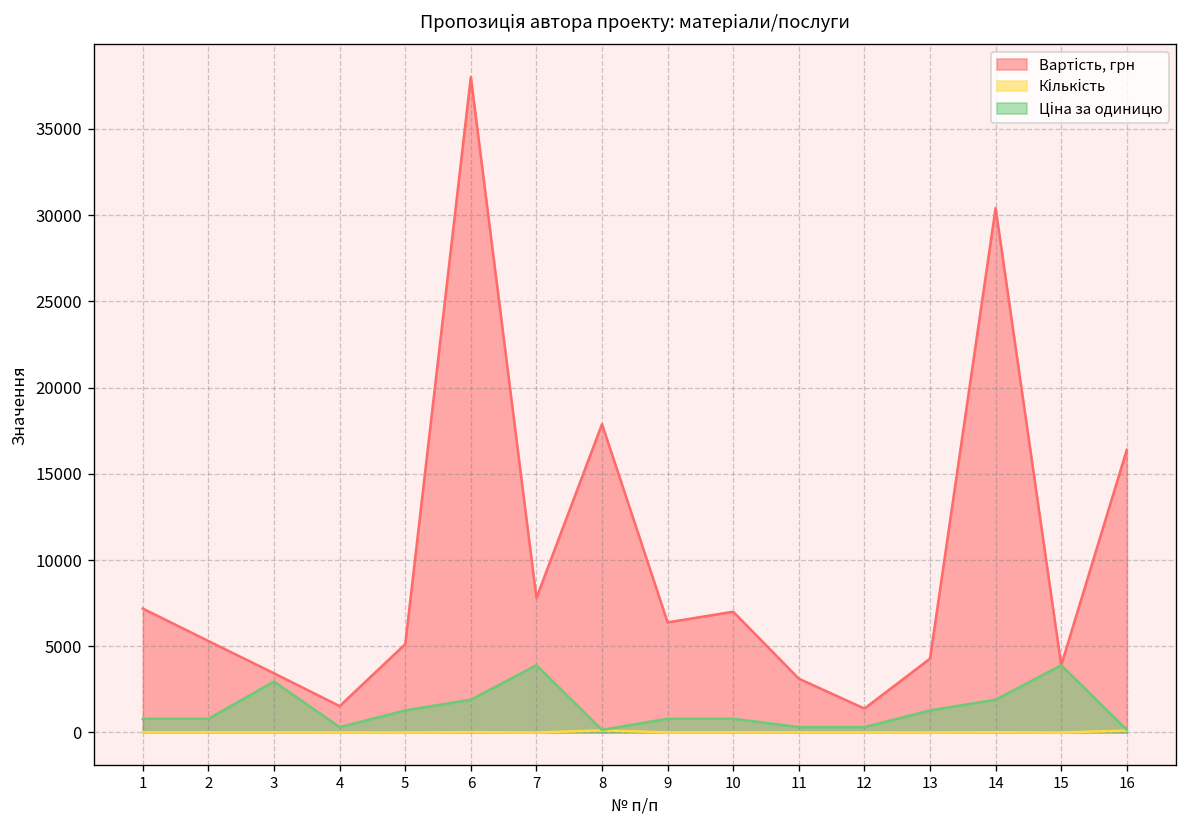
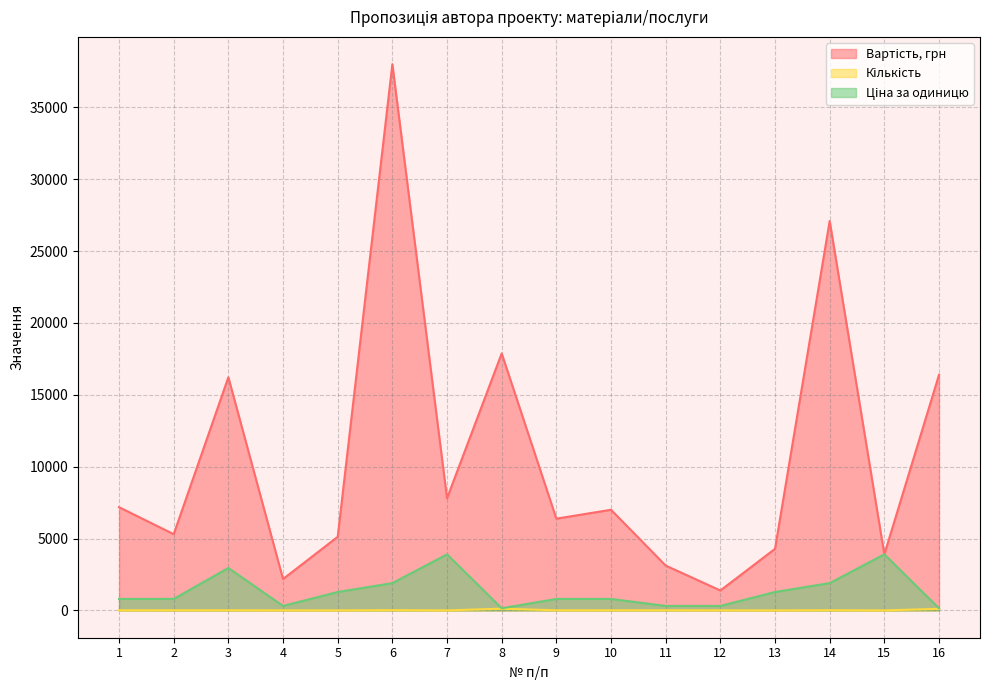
  {
    "Вартість, грн": {
      "1": 7200,
      "2": 5300,
-     "3": 3400,
-     "4": 1500,
+     "3": 16200,
+     "4": 2200,
      "5": 5100,
      "6": 38000,
      "7": 7800,
      "8": 17900,
      "9": 6400,
      "10": 7000,
      "11": 3100,
      "12": 1400,
      "13": 4300,
-     "14": 30400,
+     "14": 27100,
      "16": 16400
    },
    "Кількість": {
      "1": 0,
      "2": 0,
      "3": 0,
      "4": 0,
      "5": 0,
      "6": 0,
      "7": 0,
      "9": 0,
      "10": 0,
      "11": 0,
      "12": 0,
      "13": 0,
      "14": 0,
      "15": 0
    },
    "Ціна за одиницю": {
      "1": 800,
      "2": 800,
      "3": 3000,
      "4": 300,
      "5": 1300,
      "6": 1900,
      "7": 3900,
      "9": 800,
      "10": 800,
      "11": 300,
      "12": 300,
      "13": 1300,
      "14": 1900
    }
  }
